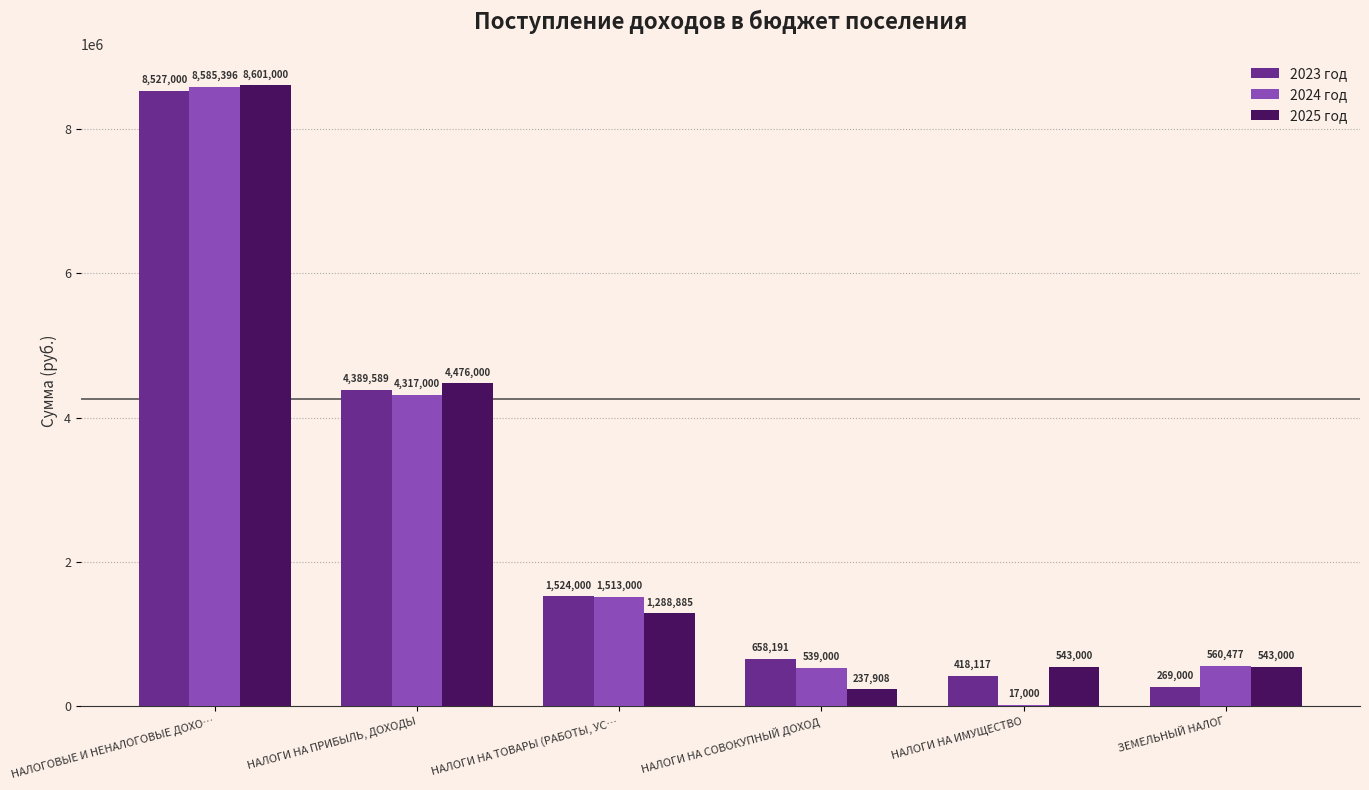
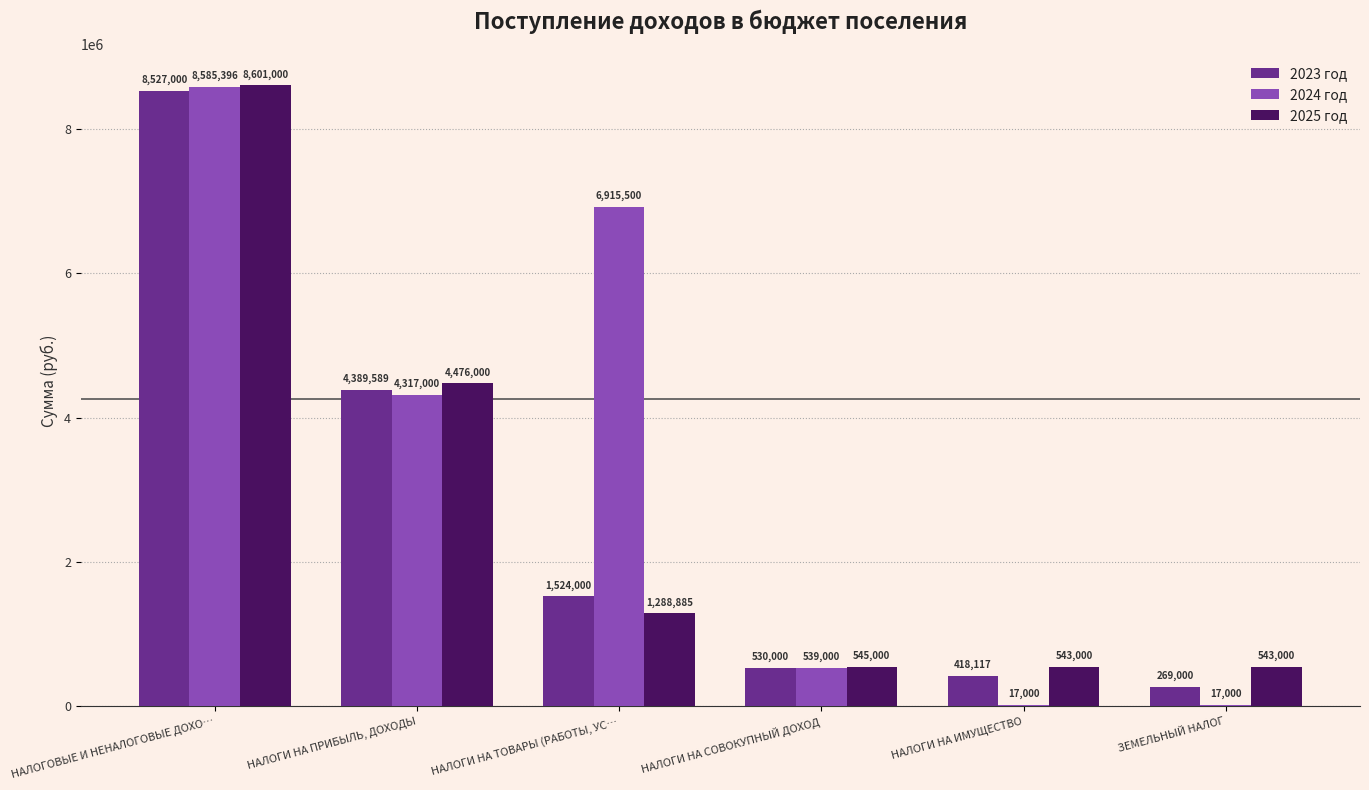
  {
    "2023 год": {
      "НАЛОГОВЫЕ И НЕНАЛОГОВЫЕ ДОХО…": "8,527,000",
      "НАЛОГИ НА ПРИБЫЛЬ, ДОХОДЫ": "4,389,589",
      "НАЛОГИ НА ТОВАРЫ (РАБОТЫ, УС…": "1,524,000",
-     "НАЛОГИ НА СОВОКУПНЫЙ ДОХОД": "658,191",
+     "НАЛОГИ НА СОВОКУПНЫЙ ДОХОД": "530,000",
      "НАЛОГИ НА ИМУЩЕСТВО": "418,117",
      "ЗЕМЕЛЬНЫЙ НАЛОГ": "269,000"
    },
    "2024 год": {
      "НАЛОГОВЫЕ И НЕНАЛОГОВЫЕ ДОХО…": "8,585,396",
      "НАЛОГИ НА ПРИБЫЛЬ, ДОХОДЫ": "4,317,000",
-     "НАЛОГИ НА ТОВАРЫ (РАБОТЫ, УС…": "1,513,000",
+     "НАЛОГИ НА ТОВАРЫ (РАБОТЫ, УС…": "6,915,500",
      "НАЛОГИ НА СОВОКУПНЫЙ ДОХОД": "539,000",
      "НАЛОГИ НА ИМУЩЕСТВО": "17,000",
-     "ЗЕМЕЛЬНЫЙ НАЛОГ": "560,477"
+     "ЗЕМЕЛЬНЫЙ НАЛОГ": "17,000"
    },
    "2025 год": {
      "НАЛОГОВЫЕ И НЕНАЛОГОВЫЕ ДОХО…": "8,601,000",
      "НАЛОГИ НА ПРИБЫЛЬ, ДОХОДЫ": "4,476,000",
      "НАЛОГИ НА ТОВАРЫ (РАБОТЫ, УС…": "1,288,885",
-     "НАЛОГИ НА СОВОКУПНЫЙ ДОХОД": "237,908",
+     "НАЛОГИ НА СОВОКУПНЫЙ ДОХОД": "545,000",
      "НАЛОГИ НА ИМУЩЕСТВО": "543,000",
      "ЗЕМЕЛЬНЫЙ НАЛОГ": "543,000"
    }
  }
